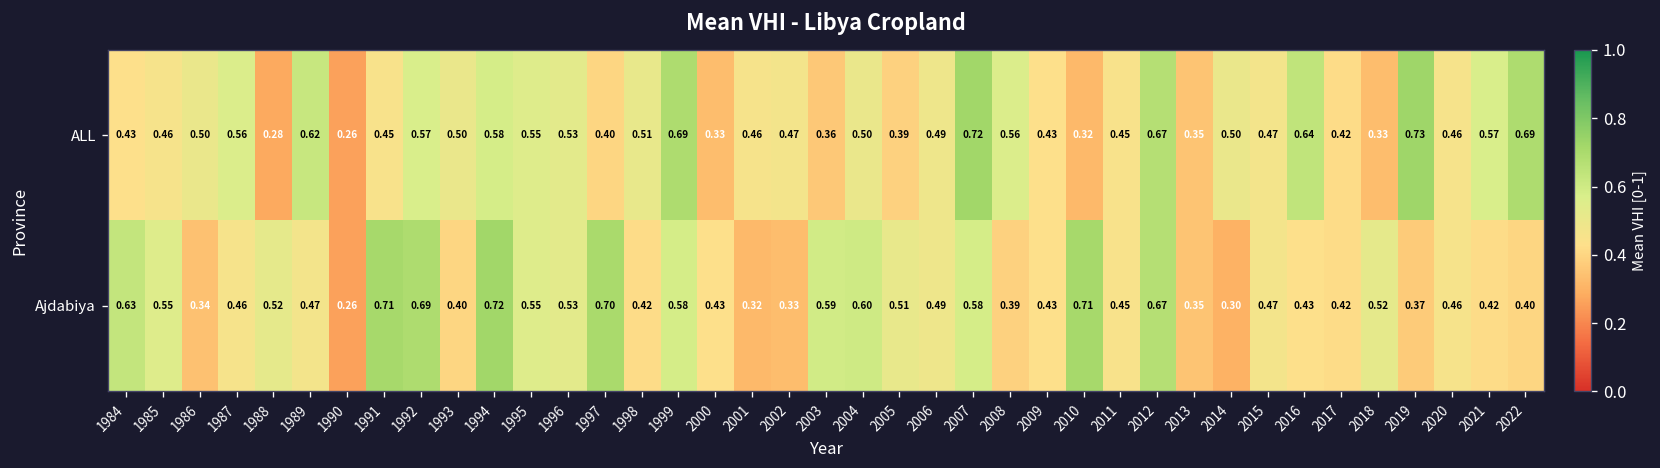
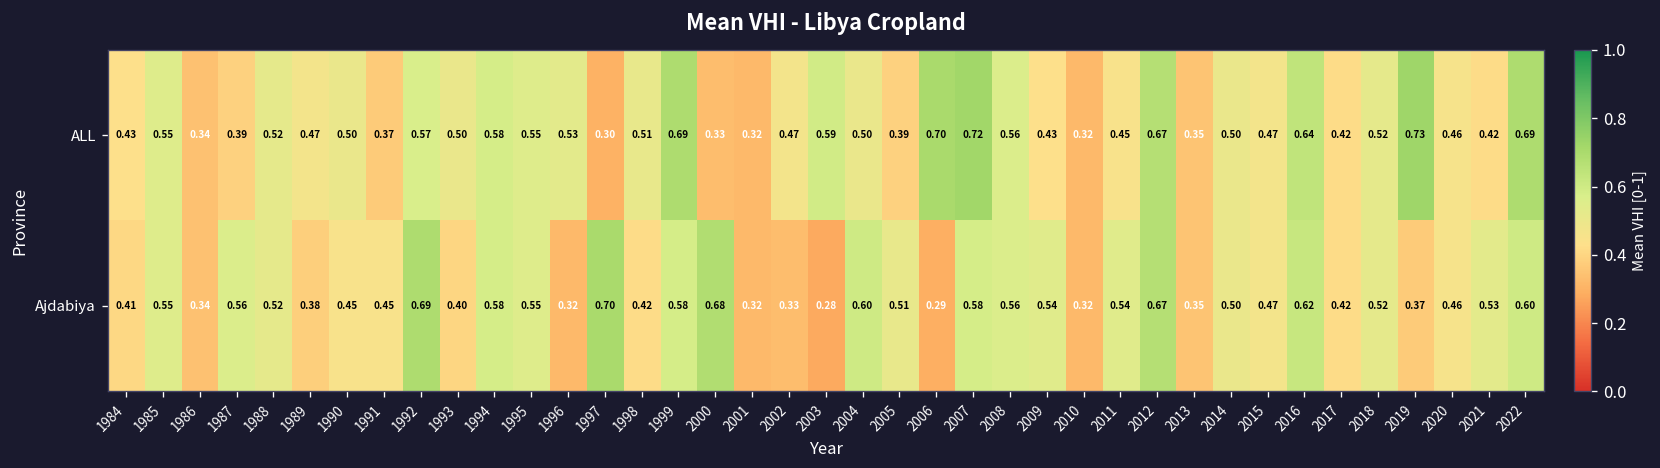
  {
    "ALL": {
      "1984": 0.43,
-     "1985": 0.46,
-     "1986": 0.50,
-     "1987": 0.56,
-     "1988": 0.28,
-     "1989": 0.62,
-     "1990": 0.26,
-     "1991": 0.45,
+     "1985": 0.55,
+     "1986": 0.34,
+     "1987": 0.39,
+     "1988": 0.52,
+     "1989": 0.47,
+     "1990": 0.50,
+     "1991": 0.37,
      "1992": 0.57,
      "1993": 0.50,
      "1994": 0.58,
      "1995": 0.55,
      "1996": 0.53,
-     "1997": 0.40,
+     "1997": 0.30,
      "1998": 0.51,
      "1999": 0.69,
      "2000": 0.33,
-     "2001": 0.46,
+     "2001": 0.32,
      "2002": 0.47,
-     "2003": 0.36,
+     "2003": 0.59,
      "2004": 0.50,
      "2005": 0.39,
-     "2006": 0.49,
+     "2006": 0.70,
      "2007": 0.72,
      "2008": 0.56,
      "2009": 0.43,
      "2010": 0.32,
      "2011": 0.45,
      "2012": 0.67,
      "2013": 0.35,
      "2014": 0.50,
      "2015": 0.47,
      "2016": 0.64,
      "2017": 0.42,
-     "2018": 0.33,
+     "2018": 0.52,
      "2019": 0.73,
      "2020": 0.46,
-     "2021": 0.57,
+     "2021": 0.42,
      "2022": 0.69
    },
    "Ajdabiya": {
-     "1984": 0.63,
+     "1984": 0.41,
      "1985": 0.55,
      "1986": 0.34,
-     "1987": 0.46,
+     "1987": 0.56,
      "1988": 0.52,
-     "1989": 0.47,
-     "1990": 0.26,
-     "1991": 0.71,
+     "1989": 0.38,
+     "1990": 0.45,
+     "1991": 0.45,
      "1992": 0.69,
      "1993": 0.40,
-     "1994": 0.72,
+     "1994": 0.58,
      "1995": 0.55,
-     "1996": 0.53,
+     "1996": 0.32,
      "1997": 0.70,
      "1998": 0.42,
      "1999": 0.58,
-     "2000": 0.43,
+     "2000": 0.68,
      "2001": 0.32,
      "2002": 0.33,
-     "2003": 0.59,
+     "2003": 0.28,
      "2004": 0.60,
      "2005": 0.51,
-     "2006": 0.49,
+     "2006": 0.29,
      "2007": 0.58,
-     "2008": 0.39,
-     "2009": 0.43,
-     "2010": 0.71,
-     "2011": 0.45,
+     "2008": 0.56,
+     "2009": 0.54,
+     "2010": 0.32,
+     "2011": 0.54,
      "2012": 0.67,
      "2013": 0.35,
-     "2014": 0.30,
+     "2014": 0.50,
      "2015": 0.47,
-     "2016": 0.43,
+     "2016": 0.62,
      "2017": 0.42,
      "2018": 0.52,
      "2019": 0.37,
      "2020": 0.46,
-     "2021": 0.42,
-     "2022": 0.40
+     "2021": 0.53,
+     "2022": 0.60
    }
  }
